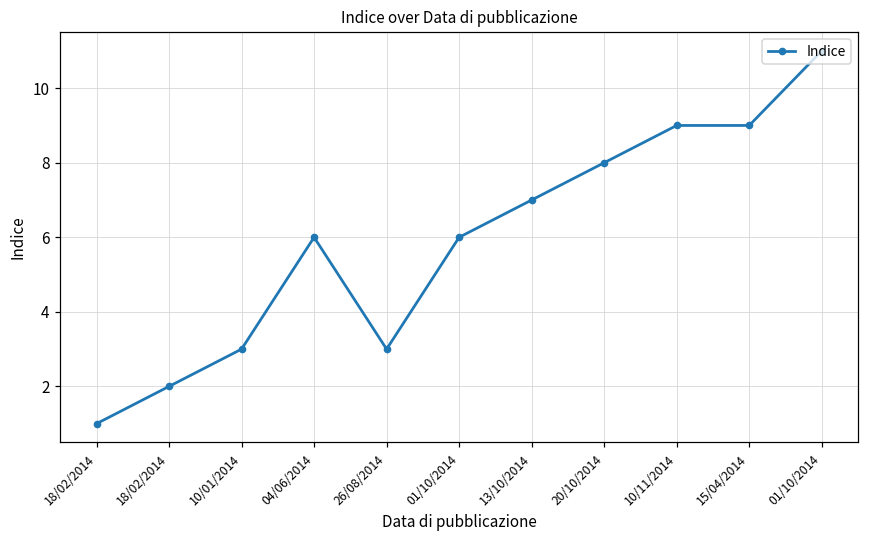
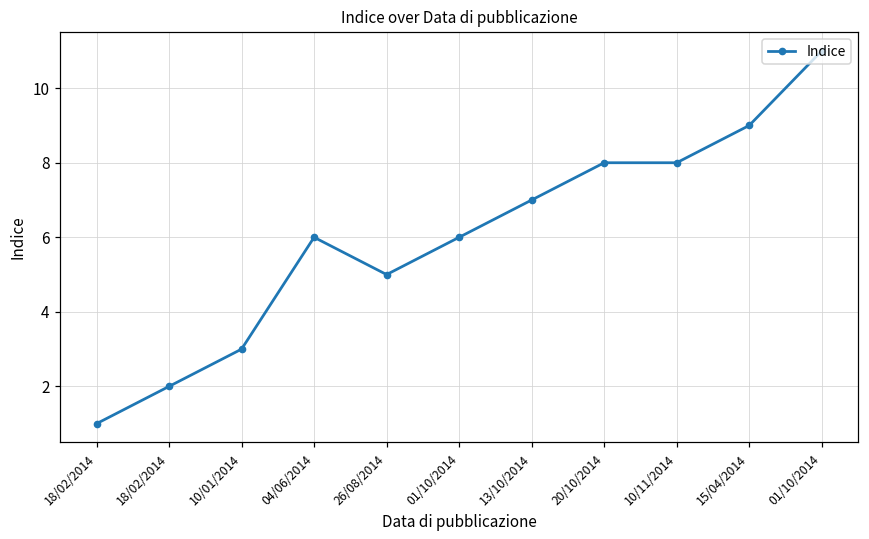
  {
    "10/01/2014": 3,
    "04/06/2014": 6,
-   "26/08/2014": 3,
+   "26/08/2014": 5,
    "13/10/2014": 7,
    "20/10/2014": 8,
-   "10/11/2014": 9,
+   "10/11/2014": 8,
    "15/04/2014": 9
  }
